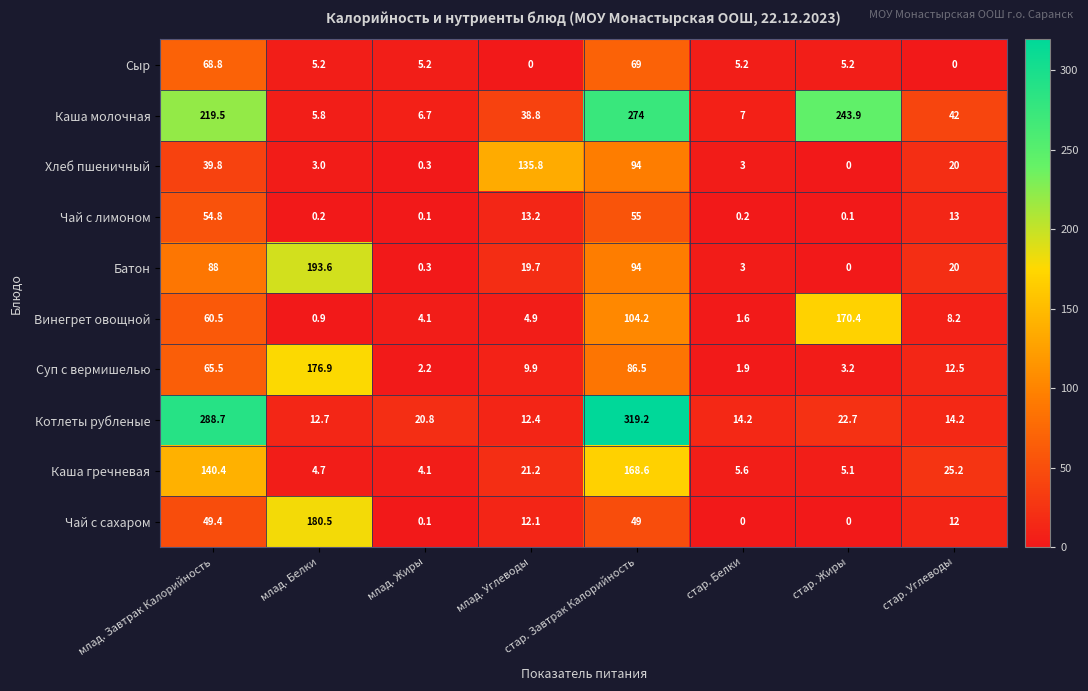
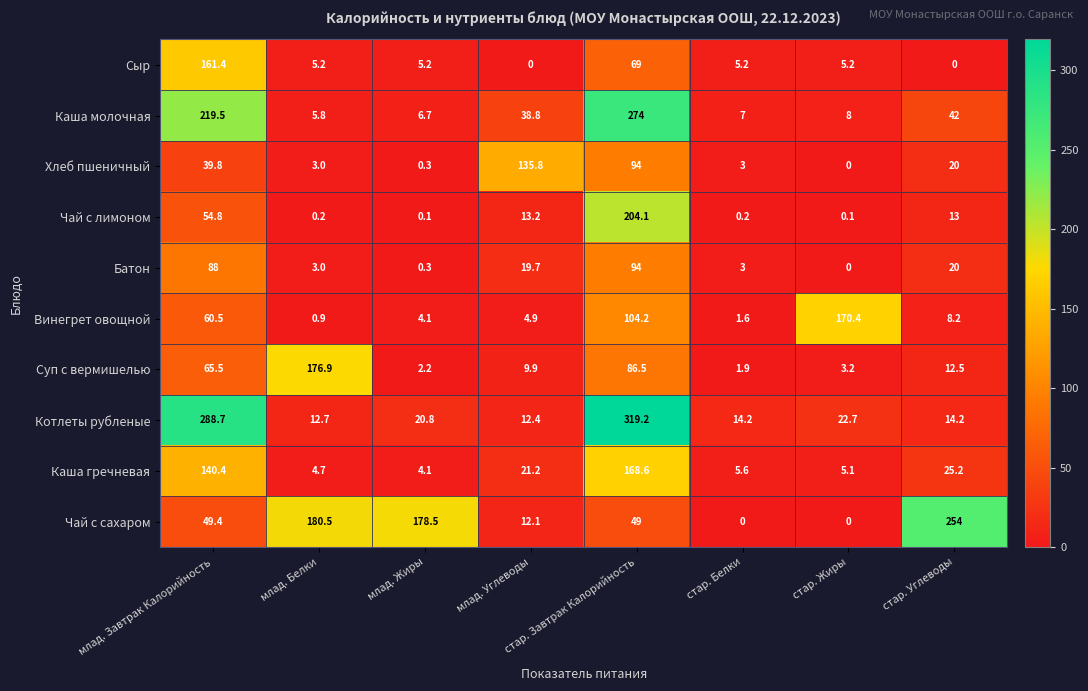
  {
    "Сыр": {
-     "млад. Завтрак Калорийность": 68.8,
+     "млад. Завтрак Калорийность": 161.4,
      "млад. Белки": 5.2,
      "млад. Жиры": 5.2,
      "млад. Углеводы": 0,
      "стар. Завтрак Калорийность": 69,
      "стар. Белки": 5.2,
      "стар. Жиры": 5.2,
      "стар. Углеводы": 0
    },
    "Каша молочная": {
      "млад. Завтрак Калорийность": 219.5,
      "млад. Белки": 5.8,
      "млад. Жиры": 6.7,
      "млад. Углеводы": 38.8,
      "стар. Завтрак Калорийность": 274,
      "стар. Белки": 7,
-     "стар. Жиры": 243.9,
+     "стар. Жиры": 8,
      "стар. Углеводы": 42
    },
    "Хлеб пшеничный": {
      "млад. Завтрак Калорийность": 39.8,
      "млад. Белки": 3.0,
      "млад. Жиры": 0.3,
      "млад. Углеводы": 135.8,
      "стар. Завтрак Калорийность": 94,
      "стар. Белки": 3,
      "стар. Жиры": 0,
      "стар. Углеводы": 20
    },
    "Чай с лимоном": {
      "млад. Завтрак Калорийность": 54.8,
      "млад. Белки": 0.2,
      "млад. Жиры": 0.1,
      "млад. Углеводы": 13.2,
-     "стар. Завтрак Калорийность": 55,
+     "стар. Завтрак Калорийность": 204.1,
      "стар. Белки": 0.2,
      "стар. Жиры": 0.1,
      "стар. Углеводы": 13
    },
    "Батон": {
      "млад. Завтрак Калорийность": 88,
-     "млад. Белки": 193.6,
+     "млад. Белки": 3.0,
      "млад. Жиры": 0.3,
      "млад. Углеводы": 19.7,
      "стар. Завтрак Калорийность": 94,
      "стар. Белки": 3,
      "стар. Жиры": 0,
      "стар. Углеводы": 20
    },
    "Винегрет овощной": {
      "млад. Завтрак Калорийность": 60.5,
      "млад. Белки": 0.9,
      "млад. Жиры": 4.1,
      "млад. Углеводы": 4.9,
      "стар. Завтрак Калорийность": 104.2,
      "стар. Белки": 1.6,
      "стар. Жиры": 170.4,
      "стар. Углеводы": 8.2
    },
    "Суп с вермишелью": {
      "млад. Завтрак Калорийность": 65.5,
      "млад. Белки": 176.9,
      "млад. Жиры": 2.2,
      "млад. Углеводы": 9.9,
      "стар. Завтрак Калорийность": 86.5,
      "стар. Белки": 1.9,
      "стар. Жиры": 3.2,
      "стар. Углеводы": 12.5
    },
    "Котлеты рубленые": {
      "млад. Завтрак Калорийность": 288.7,
      "млад. Белки": 12.7,
      "млад. Жиры": 20.8,
      "млад. Углеводы": 12.4,
      "стар. Завтрак Калорийность": 319.2,
      "стар. Белки": 14.2,
      "стар. Жиры": 22.7,
      "стар. Углеводы": 14.2
    },
    "Каша гречневая": {
      "млад. Завтрак Калорийность": 140.4,
      "млад. Белки": 4.7,
      "млад. Жиры": 4.1,
      "млад. Углеводы": 21.2,
      "стар. Завтрак Калорийность": 168.6,
      "стар. Белки": 5.6,
      "стар. Жиры": 5.1,
      "стар. Углеводы": 25.2
    },
    "Чай с сахаром": {
      "млад. Завтрак Калорийность": 49.4,
      "млад. Белки": 180.5,
-     "млад. Жиры": 0.1,
+     "млад. Жиры": 178.5,
      "млад. Углеводы": 12.1,
      "стар. Завтрак Калорийность": 49,
      "стар. Белки": 0,
      "стар. Жиры": 0,
-     "стар. Углеводы": 12
+     "стар. Углеводы": 254
    }
  }
